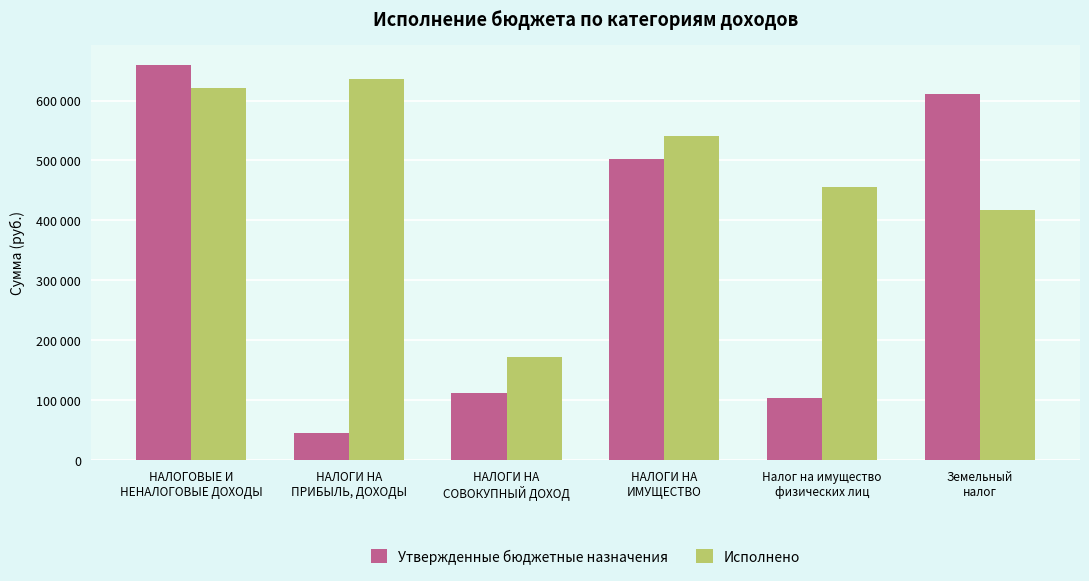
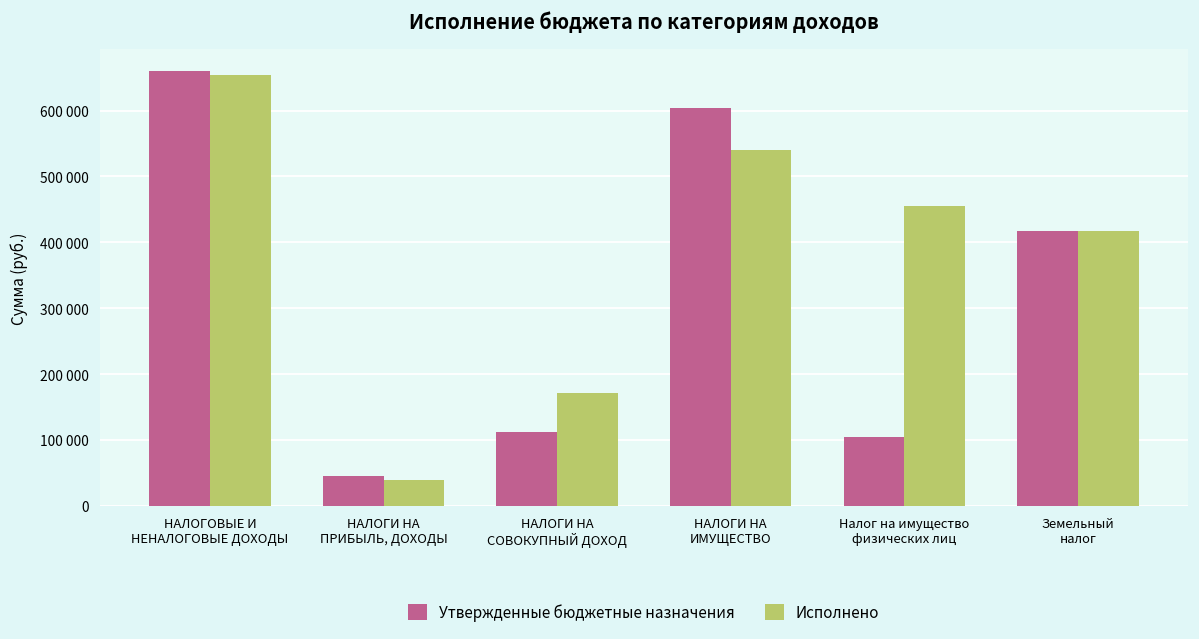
  {
    "Утвержденные бюджетные назначения": {
      "НАЛОГОВЫЕ И НЕНАЛОГОВЫЕ ДОХОДЫ": 660000,
      "НАЛОГИ НА ПРИБЫЛЬ, ДОХОДЫ": 50000,
      "НАЛОГИ НА СОВОКУПНЫЙ ДОХОД": 110000,
-     "НАЛОГИ НА ИМУЩЕСТВО": 500000,
+     "НАЛОГИ НА ИМУЩЕСТВО": 600000,
      "Налог на имущество физических лиц": 100000,
-     "Земельный налог": 610000
+     "Земельный налог": 420000
    },
    "Исполнено": {
-     "НАЛОГОВЫЕ И НЕНАЛОГОВЫЕ ДОХОДЫ": 620000,
-     "НАЛОГИ НА ПРИБЫЛЬ, ДОХОДЫ": 640000,
+     "НАЛОГОВЫЕ И НЕНАЛОГОВЫЕ ДОХОДЫ": 650000,
+     "НАЛОГИ НА ПРИБЫЛЬ, ДОХОДЫ": 40000,
      "НАЛОГИ НА СОВОКУПНЫЙ ДОХОД": 170000,
      "НАЛОГИ НА ИМУЩЕСТВО": 540000,
      "Налог на имущество физических лиц": 460000,
      "Земельный налог": 420000
    }
  }
